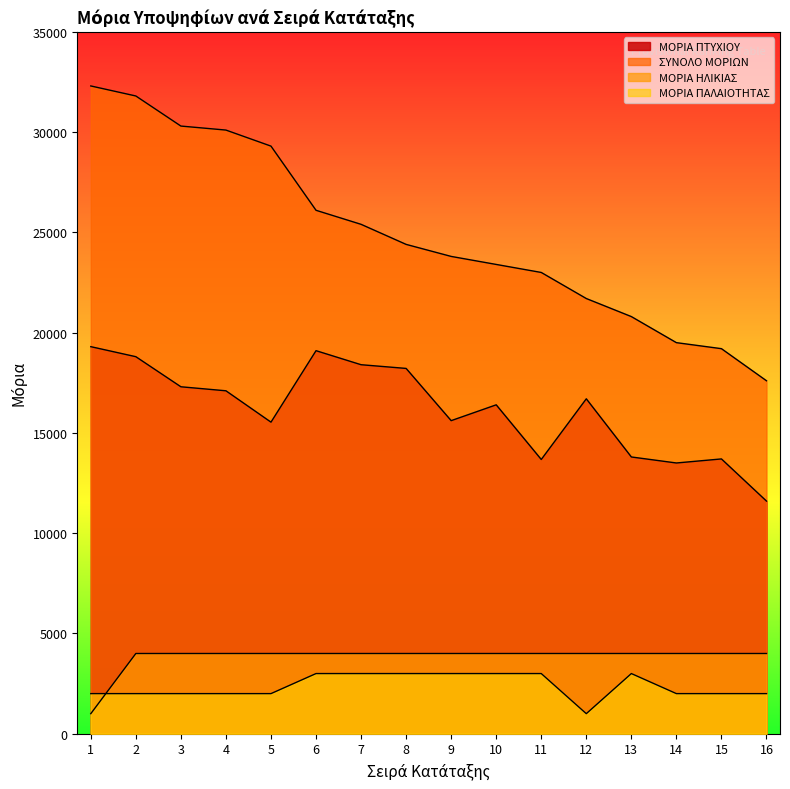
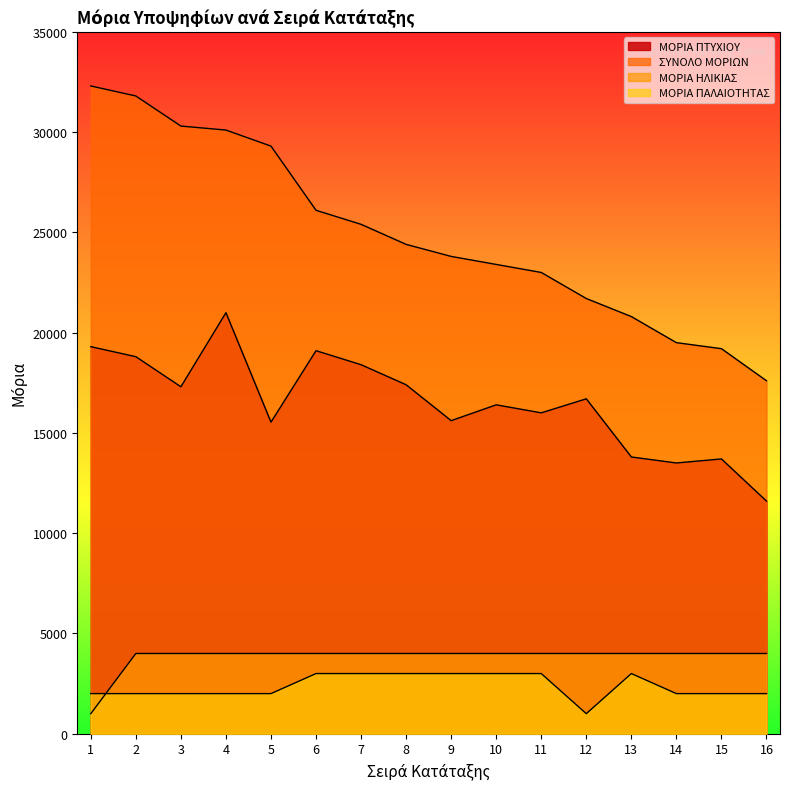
  {
    "ΜΟΡΙΑ ΠΤΥΧΙΟΥ": {
      "1": 19300,
      "2": 18800,
      "3": 17300,
-     "4": 17100,
+     "4": 21000,
      "5": 15500,
      "6": 19100,
      "7": 18400,
-     "8": 18200,
+     "8": 17400,
      "9": 15600,
      "10": 16400,
-     "11": 13700,
+     "11": 16000,
      "12": 16700,
      "13": 13800,
      "14": 13500,
      "15": 13700,
      "16": 11600
    }
  }
